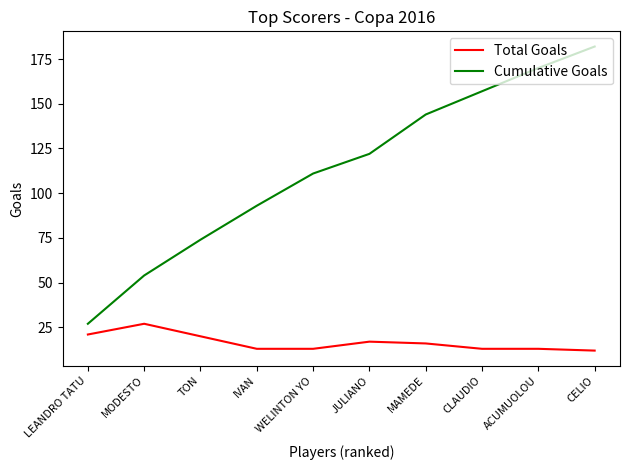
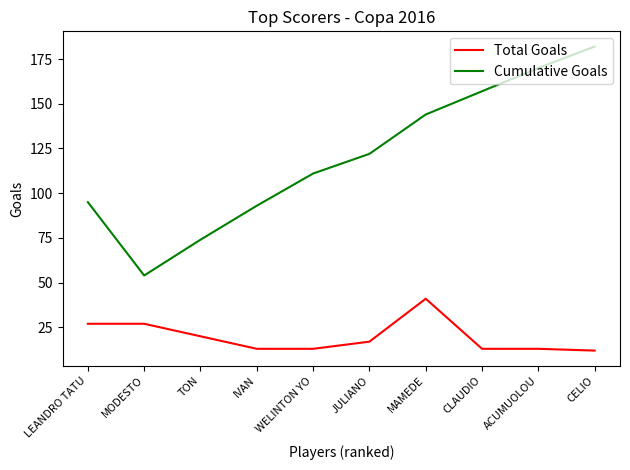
  {
    "Total Goals": {
-     "LEANDRO TATU": 21,
+     "LEANDRO TATU": 27,
      "MODESTO": 27,
      "TON": 20,
      "IVAN": 13,
      "WELINTON YO": 13,
      "JULIANO": 17,
-     "MAMEDE": 16,
+     "MAMEDE": 41,
      "CLAUDIO": 13,
      "ACUMUOLOU": 13,
      "CELIO": 12
    },
    "Cumulative Goals": {
-     "LEANDRO TATU": 27,
+     "LEANDRO TATU": 95,
      "MODESTO": 54,
      "TON": 74,
      "IVAN": 93,
      "WELINTON YO": 111,
      "JULIANO": 122,
      "MAMEDE": 144,
      "CLAUDIO": 157
    }
  }
